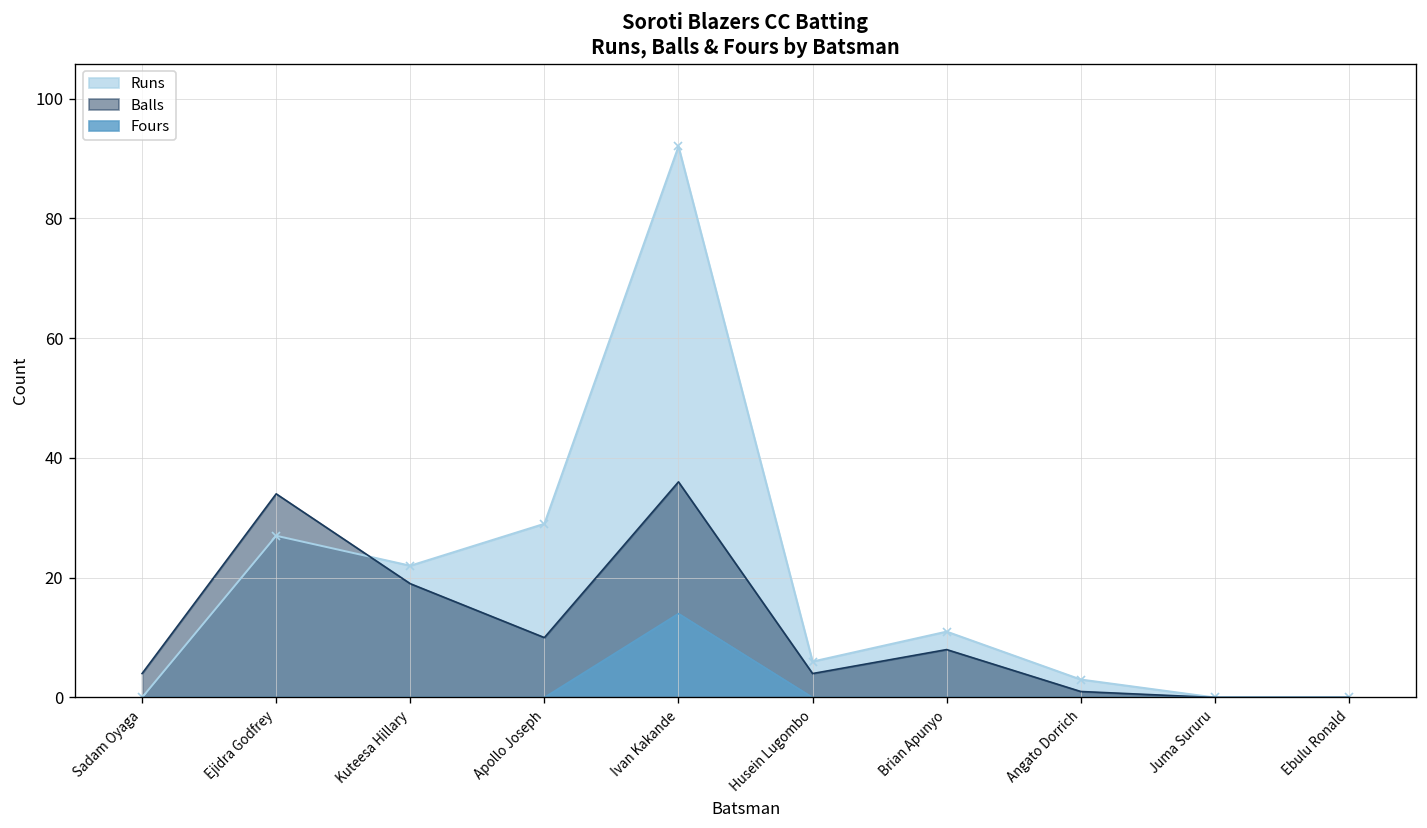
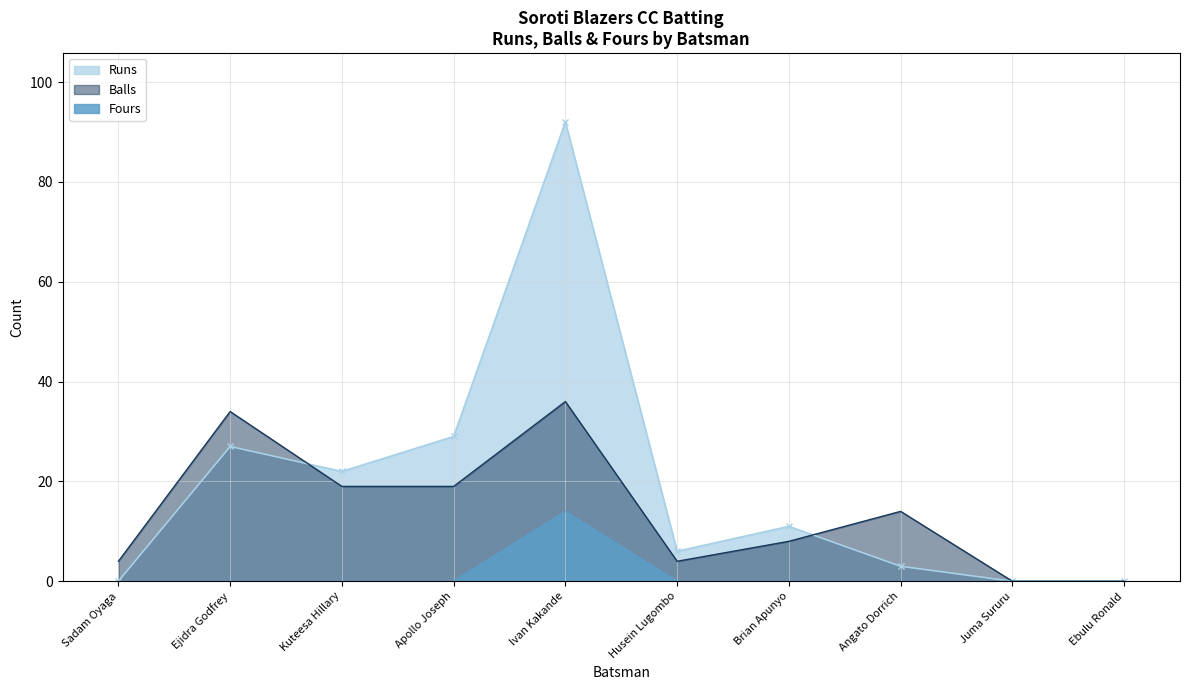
  {
    "Runs": {
      "Ejidra Godfrey": 27,
      "Kuteesa Hillary": 22,
      "Apollo Joseph": 29,
      "Ivan Kakande": 92,
      "Husein Lugombo": 6,
      "Brian Apunyo": 11,
      "Angato Dorrich": 3
    },
    "Balls": {
      "Sadam Oyaga": 4,
      "Ejidra Godfrey": 34,
      "Kuteesa Hillary": 19,
-     "Apollo Joseph": 10,
+     "Apollo Joseph": 19,
      "Ivan Kakande": 36,
      "Husein Lugombo": 4,
      "Brian Apunyo": 8,
-     "Angato Dorrich": 1
+     "Angato Dorrich": 14
    },
    "Fours": {
      "Ejidra Godfrey": 0,
      "Kuteesa Hillary": 0,
      "Apollo Joseph": 0,
      "Ivan Kakande": 14,
      "Husein Lugombo": 0,
      "Brian Apunyo": 0,
      "Angato Dorrich": 0
    }
  }
